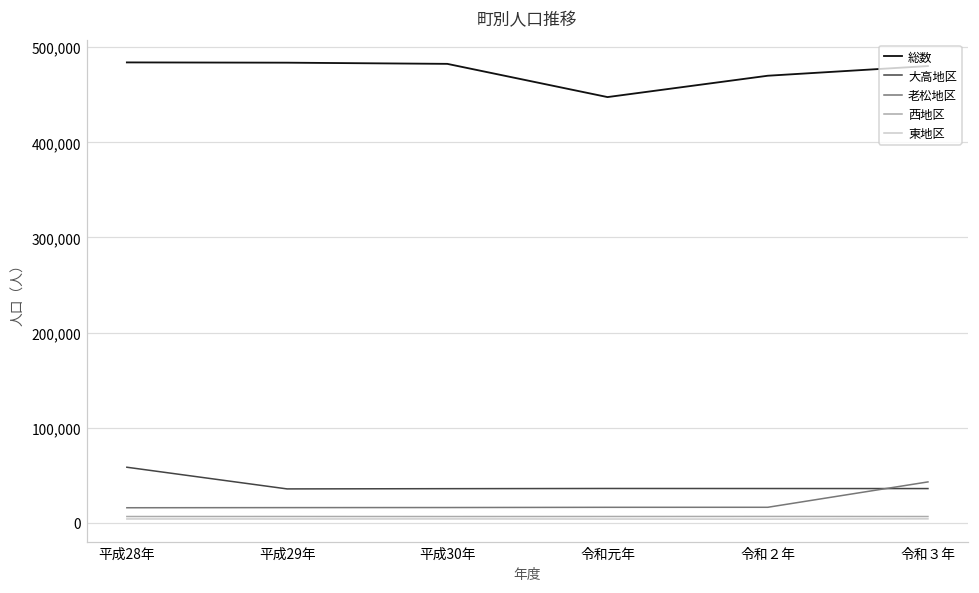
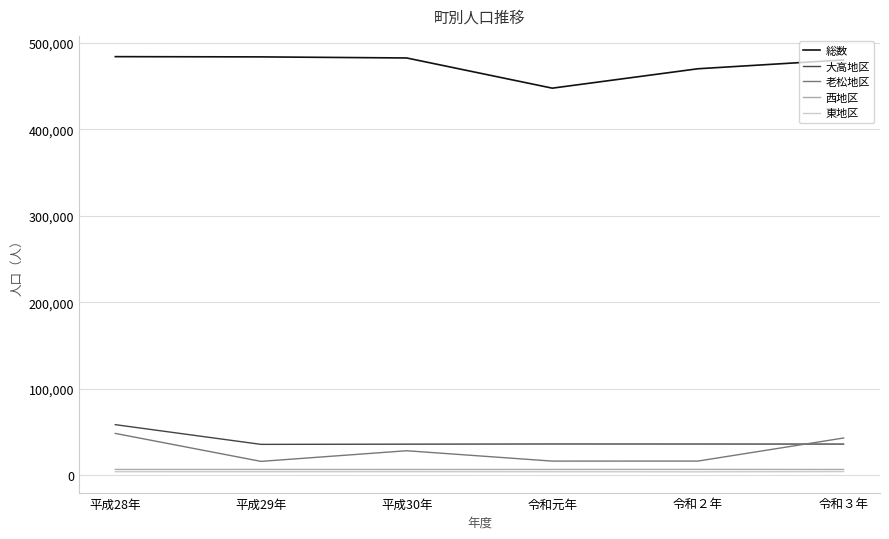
  {
    "総数": {
      "平成28年": "480,000",
      "平成29年": "480,000",
      "平成30年": "480,000",
      "令和元年": "450,000",
      "令和２年": "470,000"
    },
    "大高地区": {
      "平成28年": "60,000",
      "平成29年": "40,000",
      "平成30年": "40,000",
      "令和元年": "40,000",
      "令和２年": "40,000",
      "令和３年": "40,000"
    },
    "老松地区": {
-     "平成28年": "20,000",
+     "平成28年": "50,000",
      "平成29年": "20,000",
-     "平成30年": "20,000",
+     "平成30年": "30,000",
      "令和元年": "20,000",
      "令和２年": "20,000",
      "令和３年": "40,000"
    }
  }
